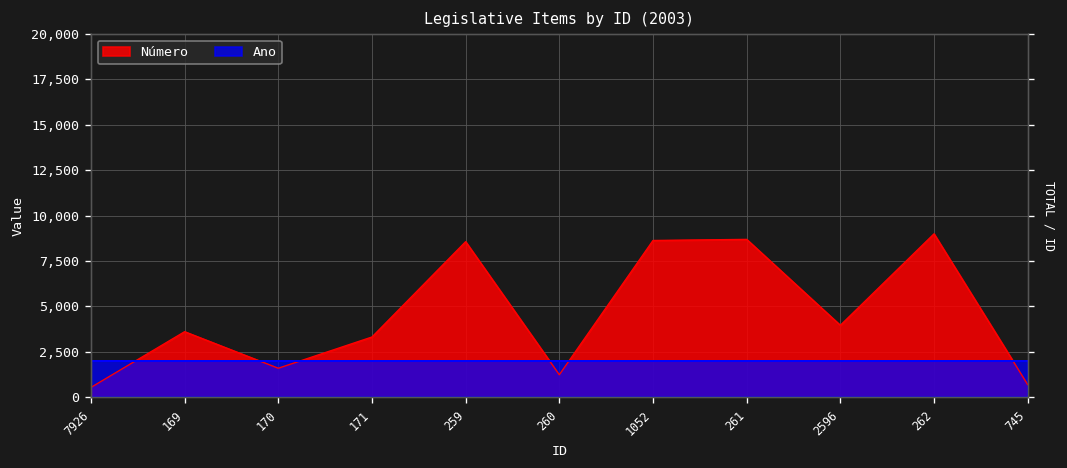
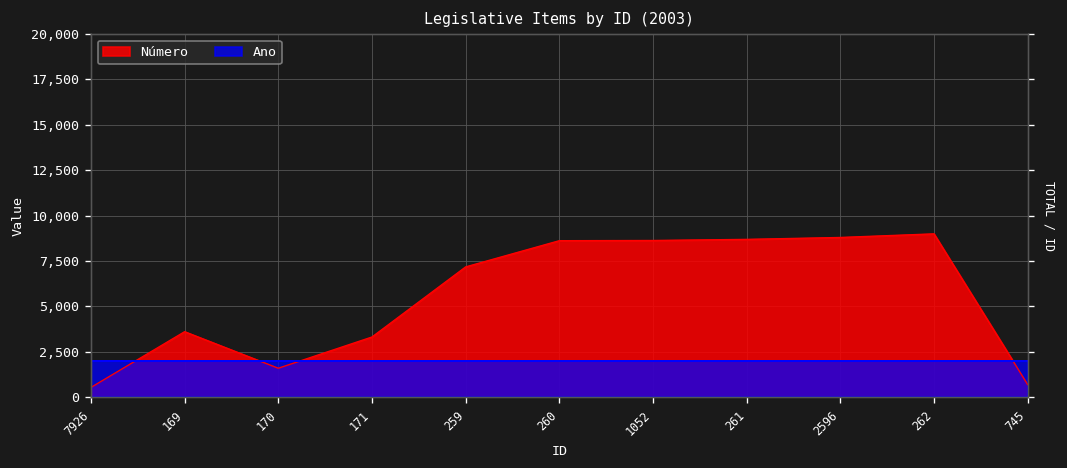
  {
    "Número": {
      "7926": "500",
      "169": "3,600",
      "170": "1,600",
      "171": "3,300",
-     "259": "8,600",
-     "260": "1,200",
+     "259": "7,200",
+     "260": "8,600",
      "1052": "8,600",
      "261": "8,700",
-     "2596": "4,000",
+     "2596": "8,800",
      "262": "9,000",
      "745": "700"
    },
    "Ano": {
      "7926": "2,000",
      "169": "2,000",
      "170": "2,000",
      "171": "2,000",
      "259": "2,000",
      "260": "2,000",
      "1052": "2,000",
      "261": "2,000",
      "2596": "2,000",
      "262": "2,000",
      "745": "2,000"
    }
  }
